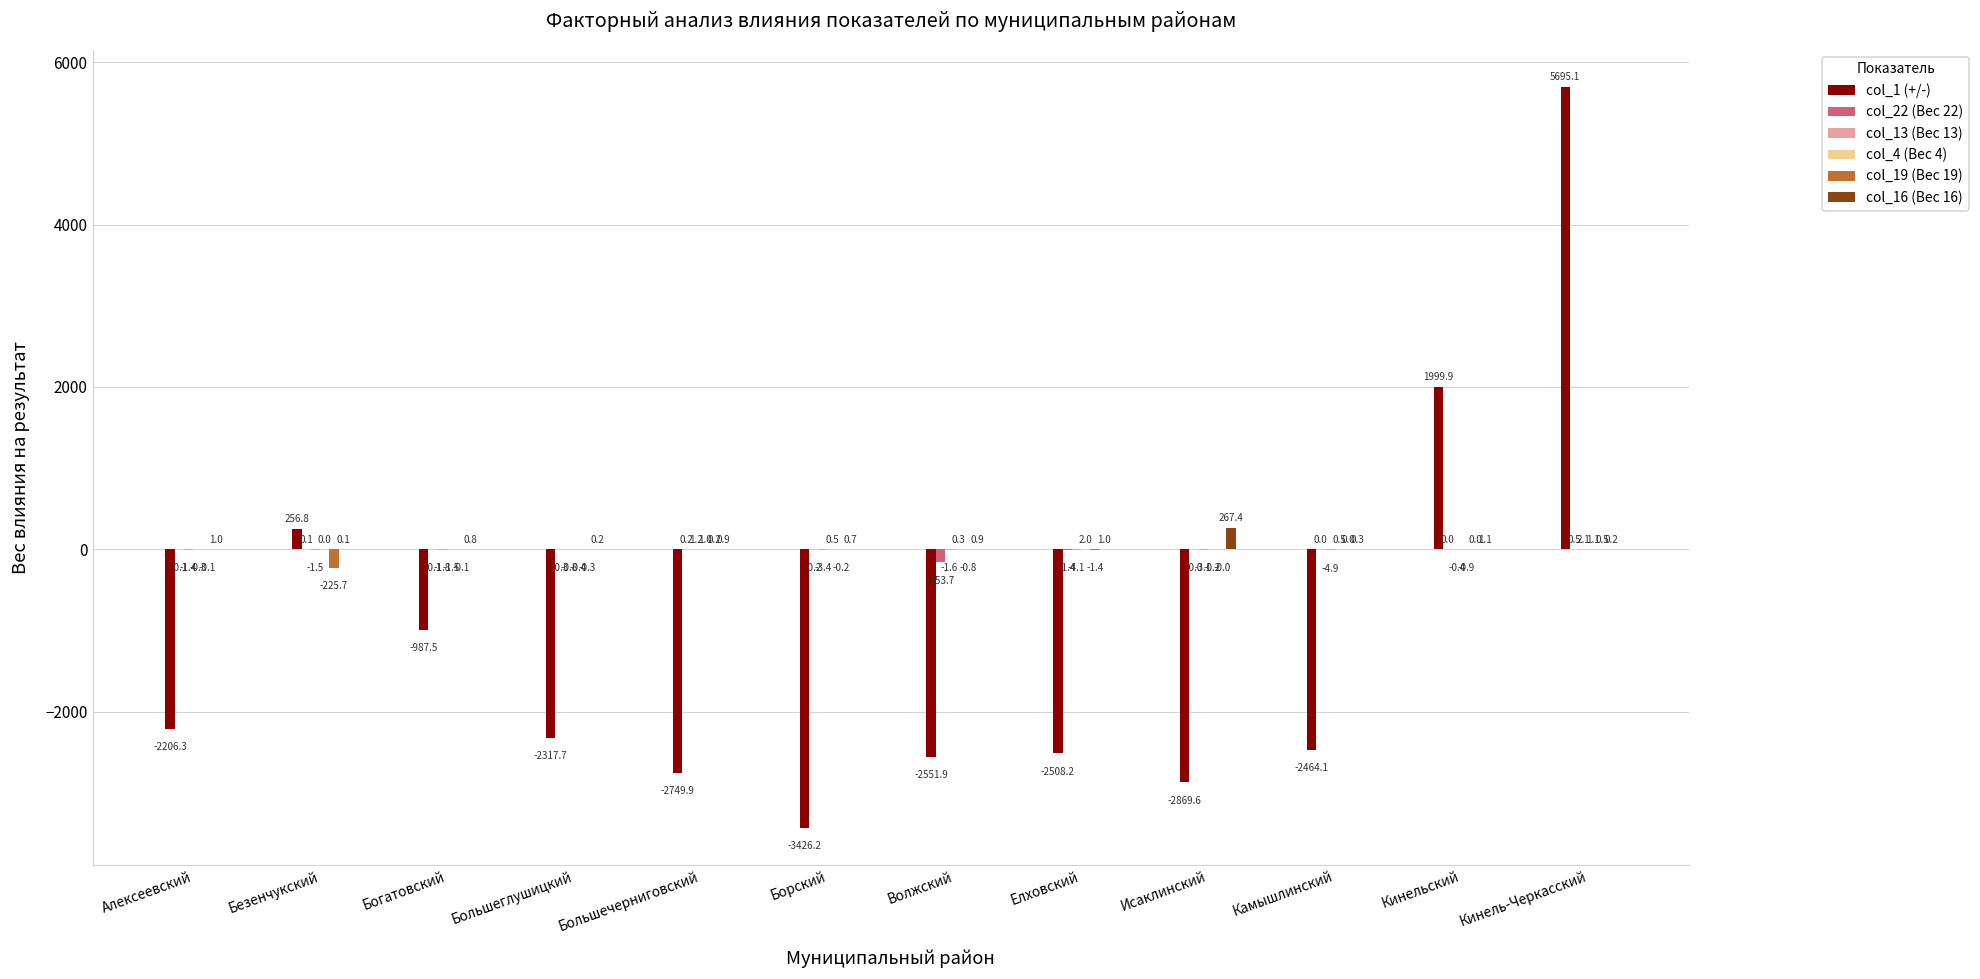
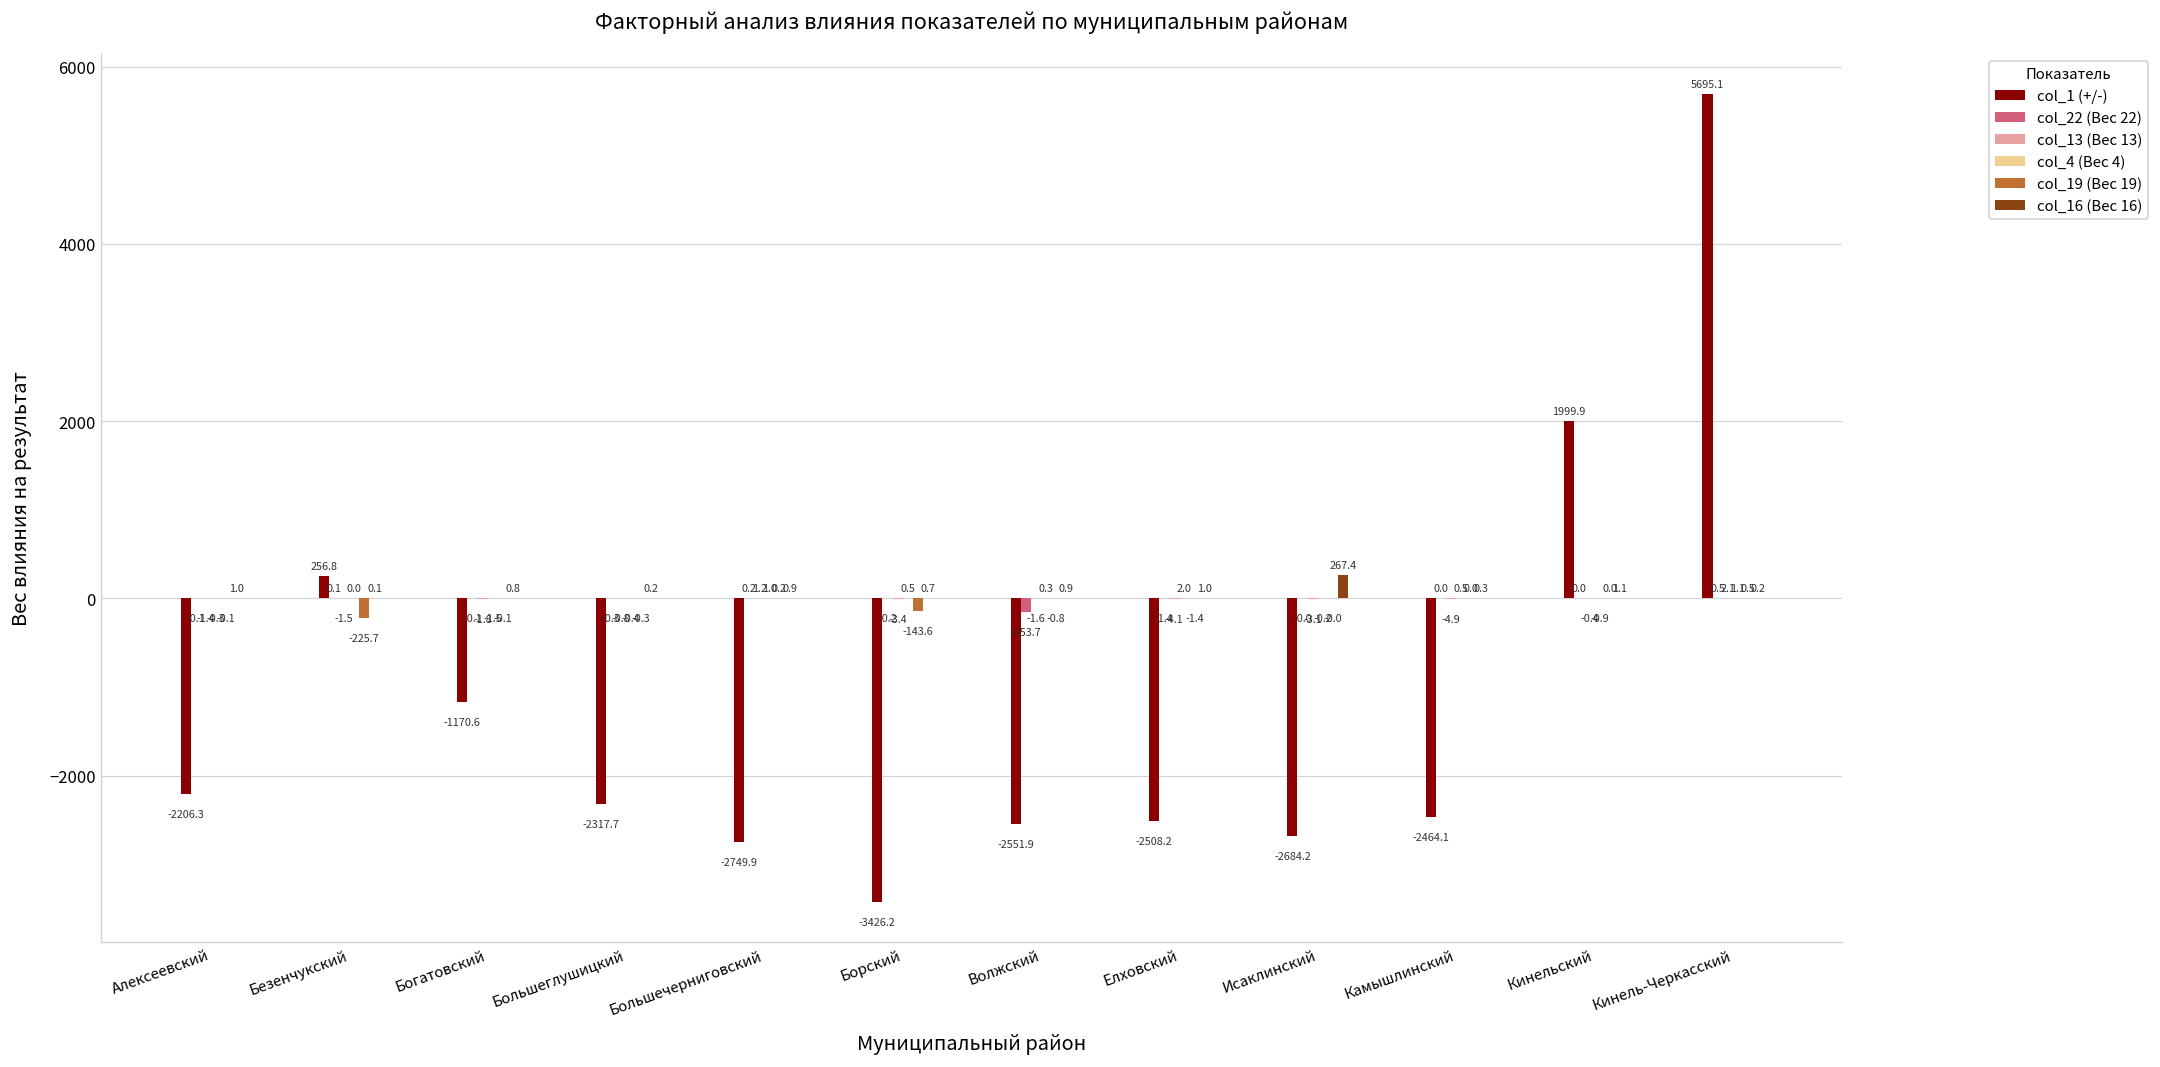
  {
    "col_1 (+/-)": {
      "Алексеевский": -2206.3,
      "Безенчукский": 256.8,
-     "Богатовский": -987.5,
+     "Богатовский": -1170.6,
      "Большеглушицкий": -2317.7,
      "Большечерниговский": -2749.9,
      "Борский": -3426.2,
      "Волжский": -2551.9,
      "Елховский": -2508.2,
-     "Исаклинский": -2869.6,
+     "Исаклинский": -2684.2,
      "Камышлинский": -2464.1,
      "Кинельский": 1999.9,
      "Кинель-Черкасский": 5695.1
    },
    "col_22 (Вес 22)": {
      "Безенчукский": 0.1,
      "Волжский": -153.7,
      "Камышлинский": 0.0,
      "Кинельский": 0.0
    },
    "col_19 (Вес 19)": {
      "Безенчукский": -225.7,
-     "Борский": -0.2,
+     "Борский": -143.6,
      "Волжский": -0.8,
      "Елховский": -1.4
    },
    "col_16 (Вес 16)": {
      "Алексеевский": 1.0,
      "Безенчукский": 0.1,
      "Богатовский": 0.8,
      "Большеглушицкий": 0.2,
      "Борский": 0.7,
      "Волжский": 0.9,
      "Елховский": 1.0,
      "Исаклинский": 267.4
    }
  }
